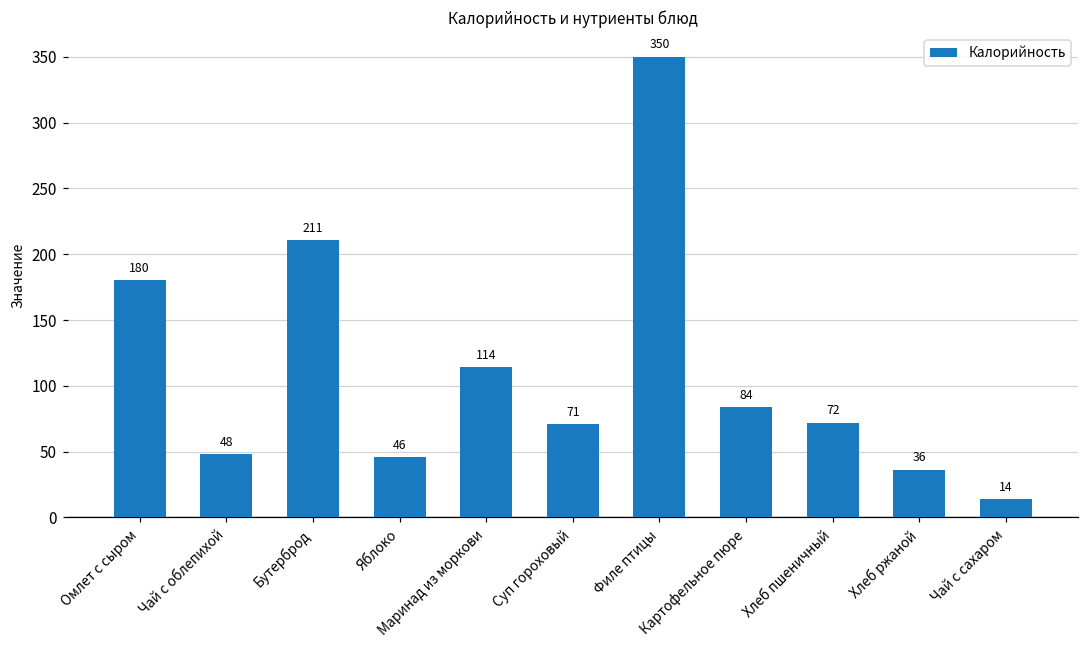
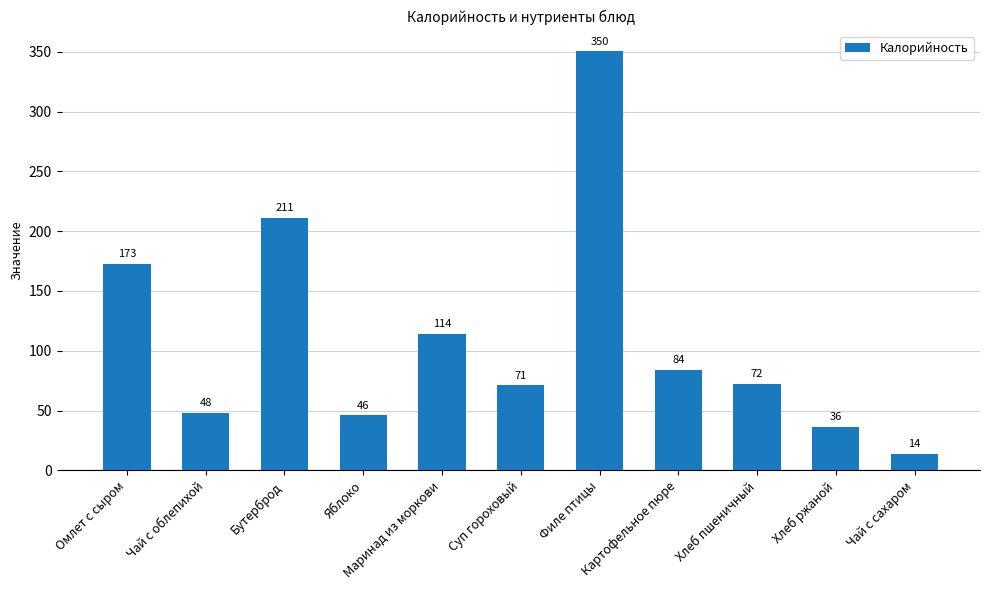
  {
-   "Омлет с сыром": 180,
+   "Омлет с сыром": 173,
    "Чай с облепихой": 48,
    "Бутерброд": 211,
    "Яблоко": 46,
    "Маринад из моркови": 114,
    "Суп гороховый": 71,
    "Филе птицы": 350,
    "Картофельное пюре": 84,
    "Хлеб пшеничный": 72,
    "Хлеб ржаной": 36,
    "Чай с сахаром": 14
  }
